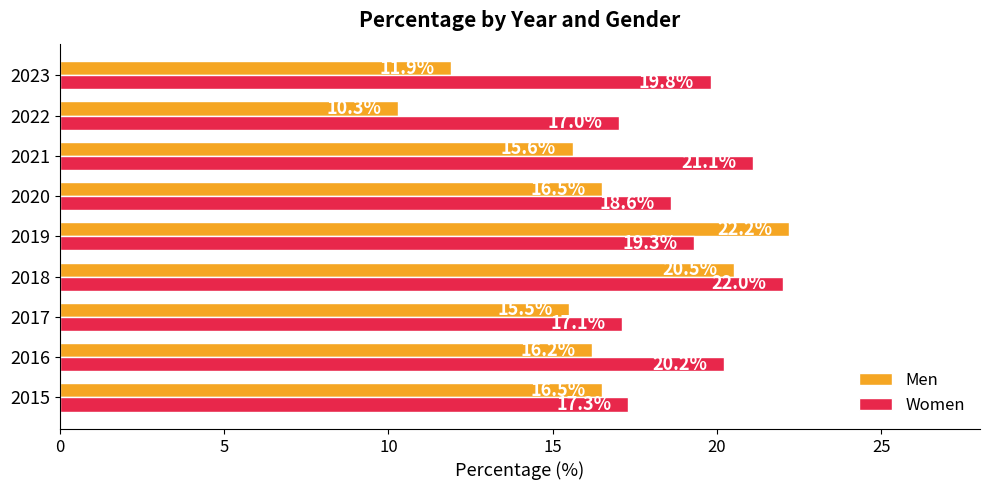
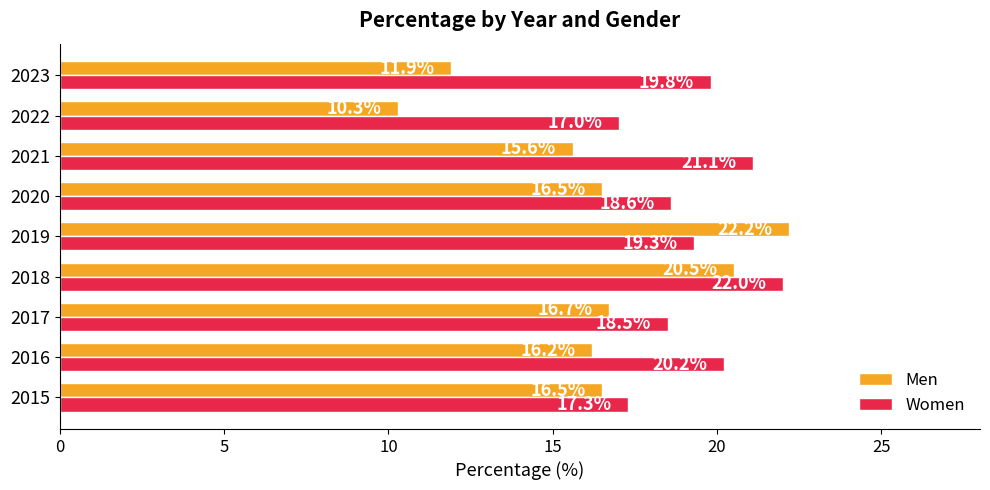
  {
    "Men": {
      "2023": "11.9%",
      "2022": "10.3%",
      "2021": "15.6%",
      "2020": "16.5%",
      "2019": "22.2%",
      "2018": "20.5%",
-     "2017": "15.5%",
+     "2017": "16.7%",
      "2016": "16.2%",
      "2015": "16.5%"
    },
    "Women": {
      "2023": "19.8%",
      "2022": "17.0%",
      "2021": "21.1%",
      "2020": "18.6%",
      "2019": "19.3%",
      "2018": "22.0%",
-     "2017": "17.1%",
+     "2017": "18.5%",
      "2016": "20.2%",
      "2015": "17.3%"
    }
  }
